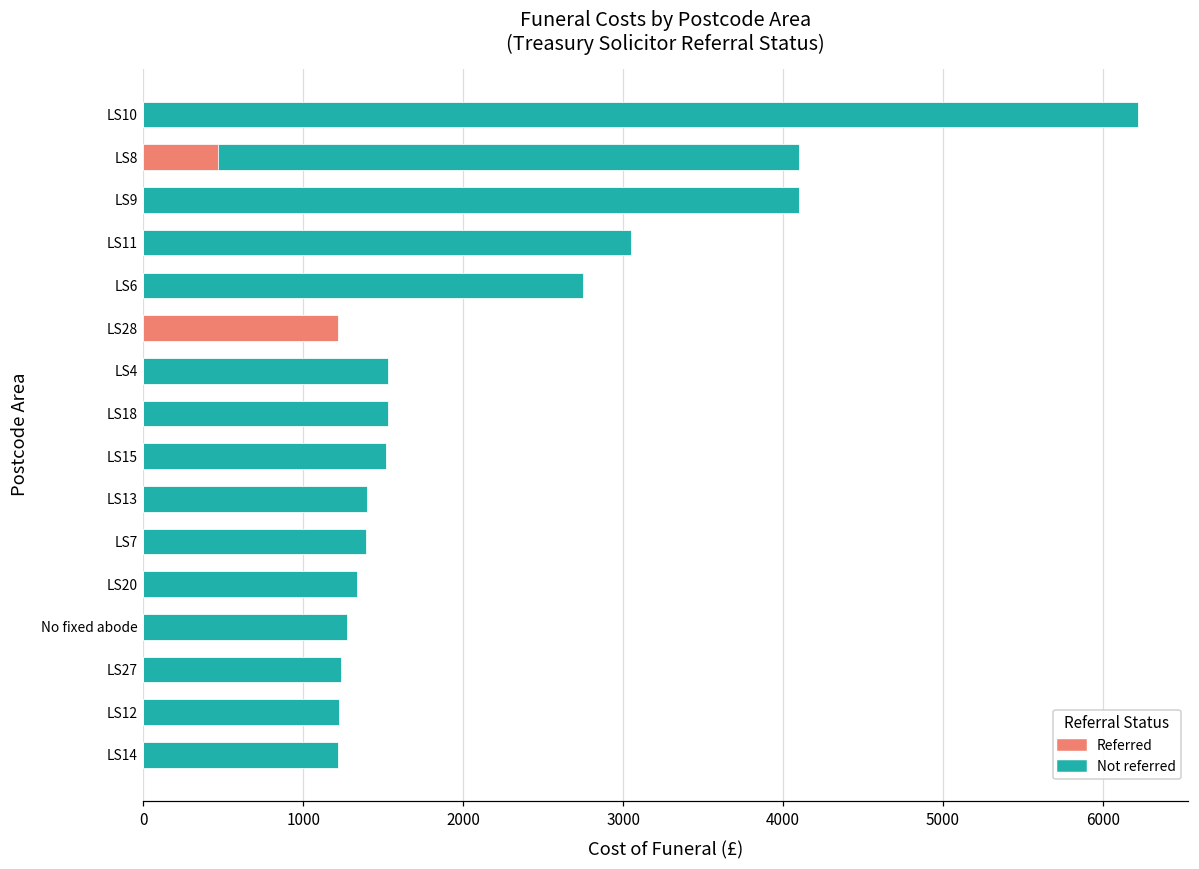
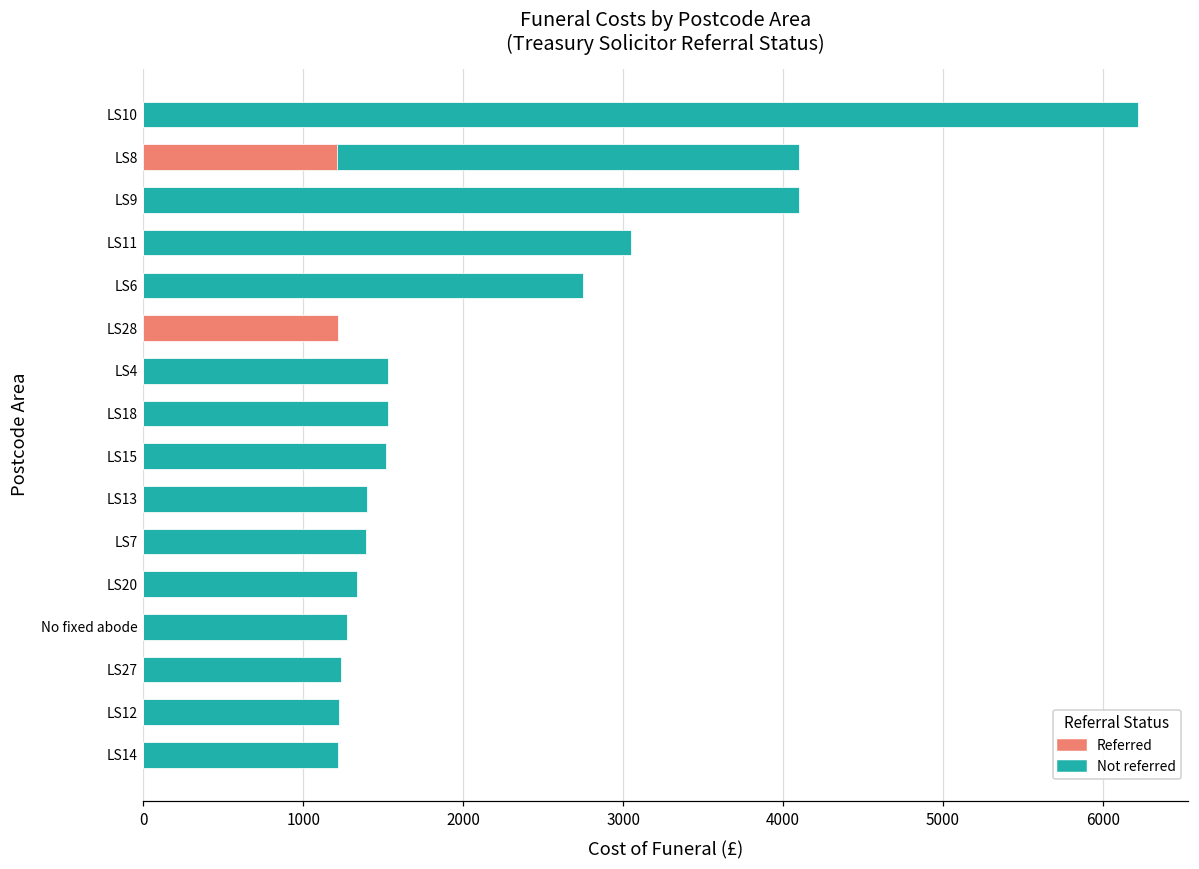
  {
    "Not referred": {
      "LS10": 6220,
      "LS8": 4100,
      "LS9": 4100,
      "LS11": 3050,
      "LS6": 2750,
      "LS4": 1530,
      "LS18": 1530,
      "LS15": 1520,
      "LS13": 1400,
      "LS7": 1390,
      "LS20": 1330,
      "No fixed abode": 1270,
      "LS27": 1240,
      "LS12": 1230,
      "LS14": 1220
    },
    "Referred": {
      "LS10": 0,
-     "LS8": 470,
+     "LS8": 1210,
      "LS9": 0,
      "LS11": 0,
      "LS6": 0,
      "LS28": 1220,
      "LS4": 0,
      "LS18": 0,
      "LS15": 0,
      "LS13": 0,
      "LS7": 0,
      "LS20": 0,
      "No fixed abode": 0,
      "LS27": 0,
      "LS12": 0,
      "LS14": 0
    }
  }
